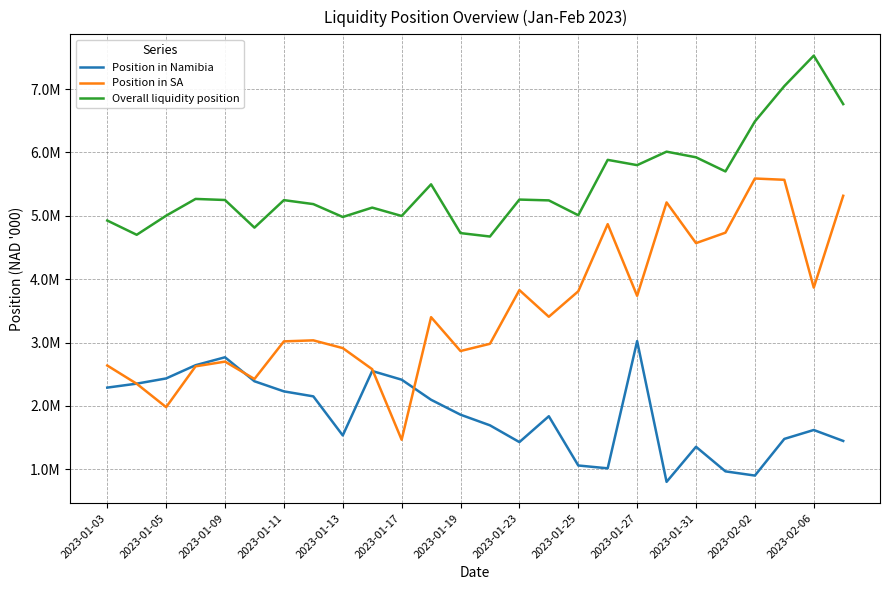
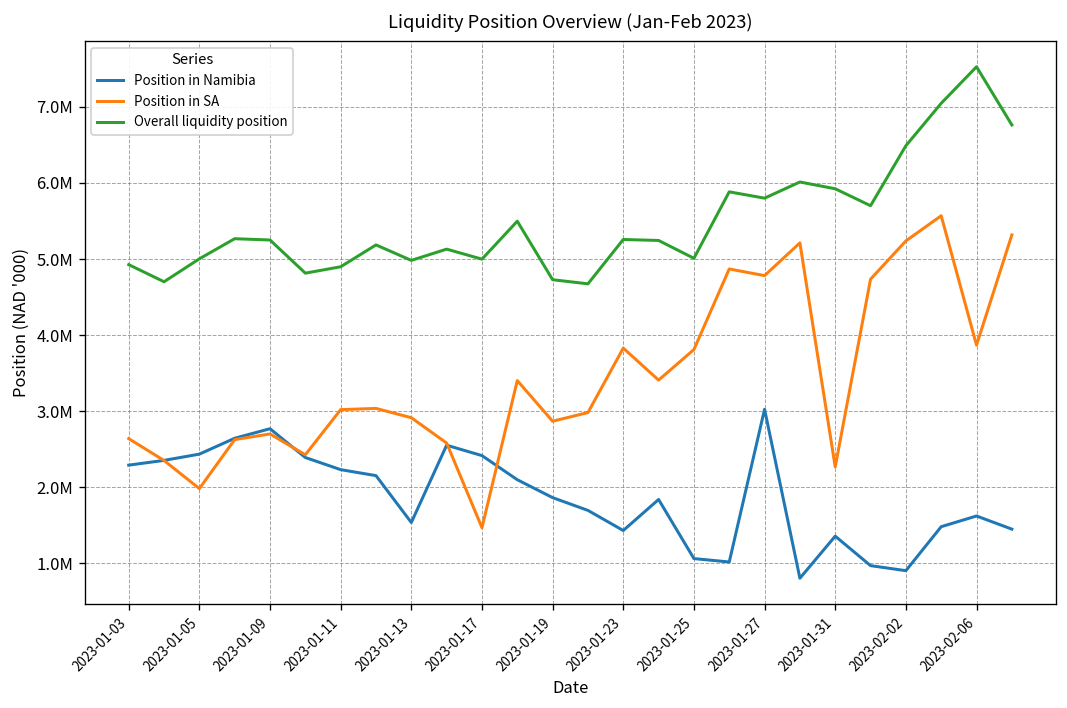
  {
    "Position in Namibia": {
      "2023-01-03": 2300000,
      "2023-01-05": 2400000,
      "2023-01-09": 2800000,
      "2023-01-11": 2200000,
      "2023-01-13": 1500000,
      "2023-01-17": 2400000,
      "2023-01-19": 1900000,
      "2023-01-23": 1400000,
      "2023-01-25": 1100000,
      "2023-01-27": 3000000,
      "2023-01-31": 1400000,
      "2023-02-02": 900000,
      "2023-02-06": 1600000
    },
    "Position in SA": {
      "2023-01-03": 2600000,
      "2023-01-05": 2000000,
      "2023-01-09": 2700000,
      "2023-01-11": 3000000,
      "2023-01-13": 2900000,
      "2023-01-17": 1500000,
      "2023-01-19": 2900000,
      "2023-01-23": 3800000,
      "2023-01-25": 3800000,
-     "2023-01-27": 3700000,
-     "2023-01-31": 4600000,
-     "2023-02-02": 5600000,
+     "2023-01-27": 4800000,
+     "2023-01-31": 2300000,
+     "2023-02-02": 5200000,
      "2023-02-06": 3900000
    },
    "Overall liquidity position": {
      "2023-01-03": 4900000,
      "2023-01-05": 5000000,
      "2023-01-09": 5200000,
-     "2023-01-11": 5200000,
+     "2023-01-11": 4900000,
      "2023-01-13": 5000000,
      "2023-01-17": 5000000,
      "2023-01-19": 4700000,
      "2023-01-23": 5300000,
      "2023-01-25": 5000000,
      "2023-01-27": 5800000,
      "2023-01-31": 5900000,
      "2023-02-02": 6500000,
      "2023-02-06": 7500000
    }
  }
